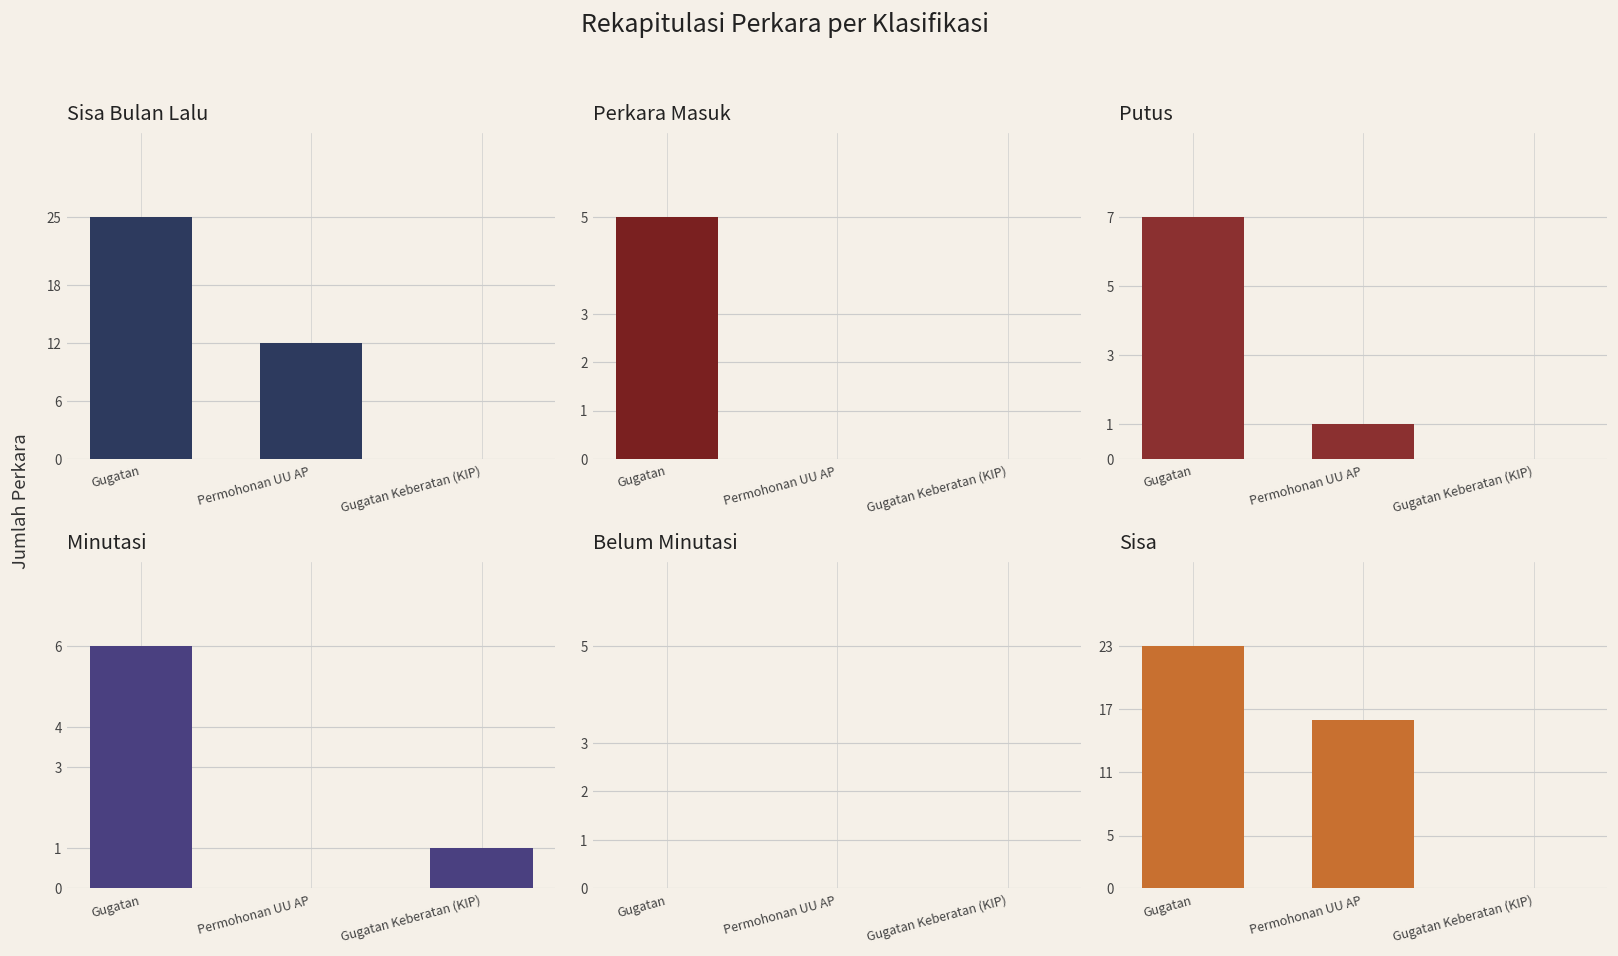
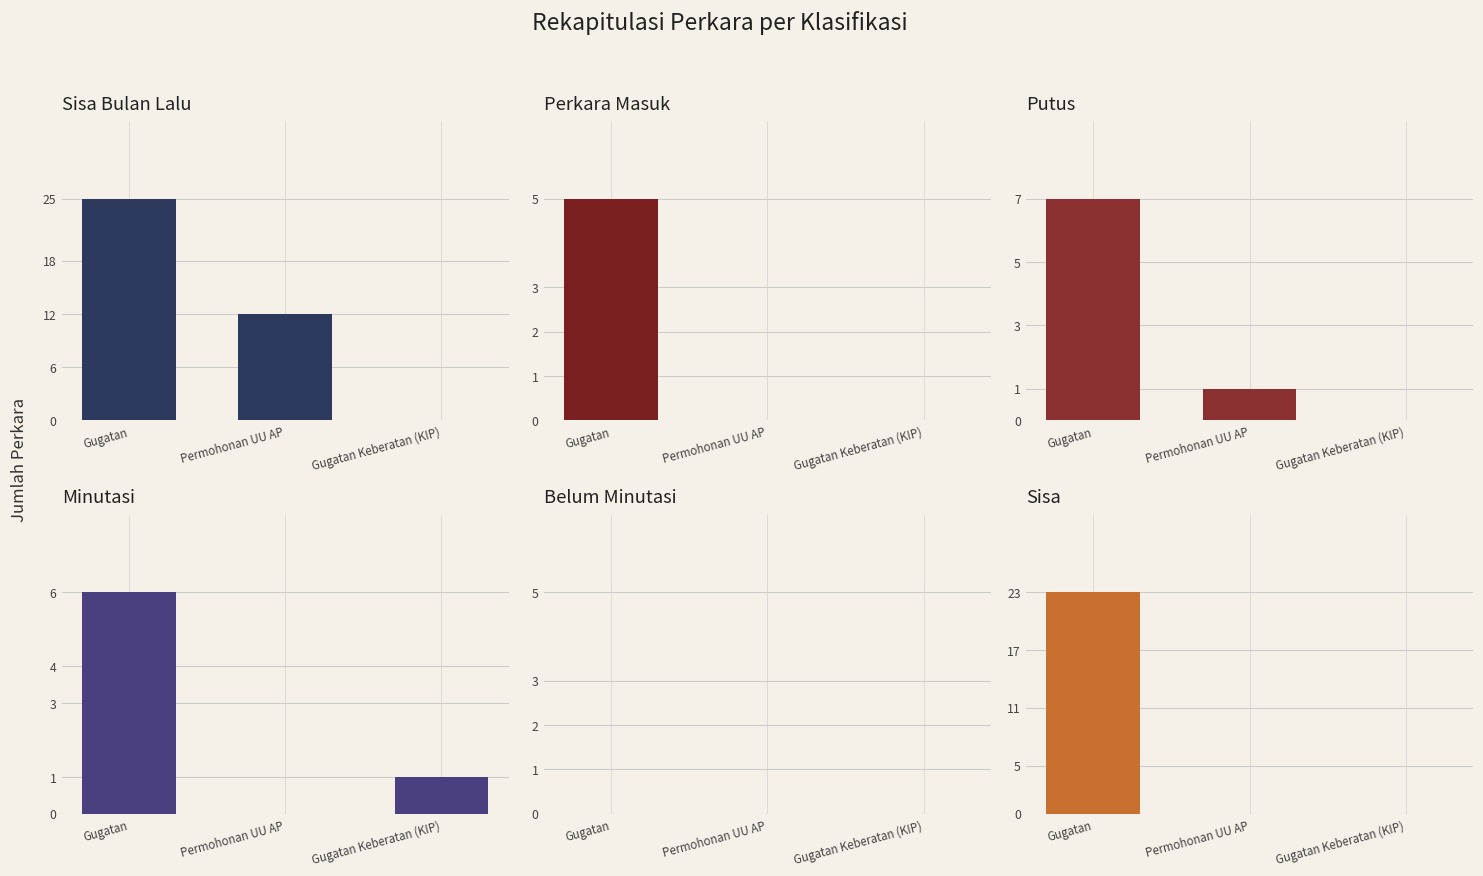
  {
    "Sisa Bulan Lalu": {
      "Gugatan": 25,
      "Permohonan UU AP": 12,
      "Gugatan Keberatan (KIP)": 0
    },
    "Perkara Masuk": {
      "Gugatan": 5.0,
      "Permohonan UU AP": 0.0,
      "Gugatan Keberatan (KIP)": 0.0
    },
    "Putus": {
      "Gugatan": 7.0,
      "Permohonan UU AP": 1.0,
      "Gugatan Keberatan (KIP)": 0.0
    },
    "Minutasi": {
      "Gugatan": 6.0,
      "Permohonan UU AP": 0.0,
      "Gugatan Keberatan (KIP)": 1.0
    },
    "Belum Minutasi": {
      "Gugatan": 0.0,
      "Permohonan UU AP": 0.0,
      "Gugatan Keberatan (KIP)": 0.0
    },
    "Sisa": {
      "Gugatan": 23,
-     "Permohonan UU AP": 16,
+     "Permohonan UU AP": 0,
      "Gugatan Keberatan (KIP)": 0
    }
  }
